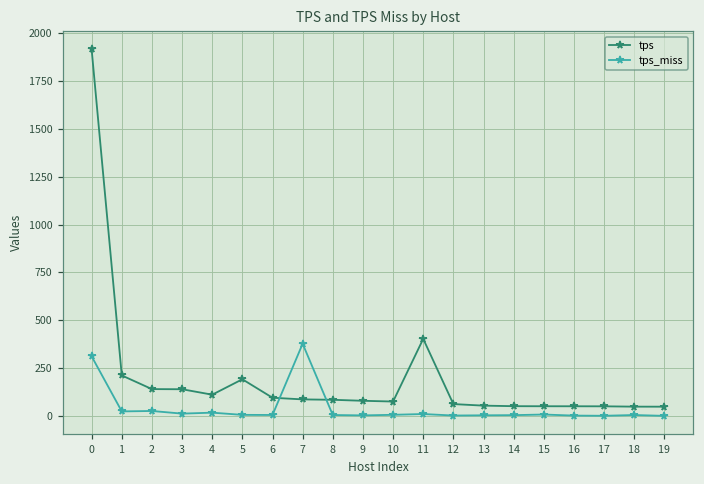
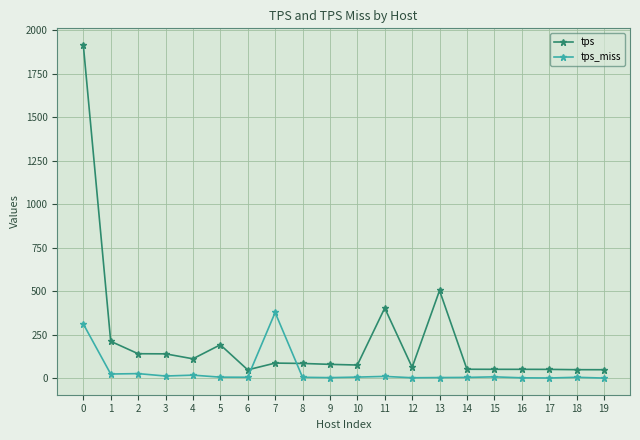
  {
    "tps": {
      "0": 1910,
      "1": 210,
      "2": 140,
      "3": 140,
      "4": 110,
      "5": 190,
-     "6": 90,
+     "6": 50,
      "7": 90,
      "8": 80,
      "9": 80,
      "10": 80,
      "11": 400,
      "12": 60,
-     "13": 50,
+     "13": 500,
      "14": 50,
      "15": 50,
      "16": 50,
      "17": 50,
      "18": 50,
      "19": 50
    },
    "tps_miss": {
      "0": 310,
      "1": 20,
      "2": 30,
      "3": 10,
      "4": 20,
      "5": 10,
      "6": 0,
      "7": 380,
      "8": 0,
      "9": 0,
      "10": 10,
      "11": 10,
      "12": 0,
      "13": 0,
      "14": 0,
      "15": 10,
      "16": 0,
      "17": 0,
      "18": 0,
      "19": 0
    }
  }
